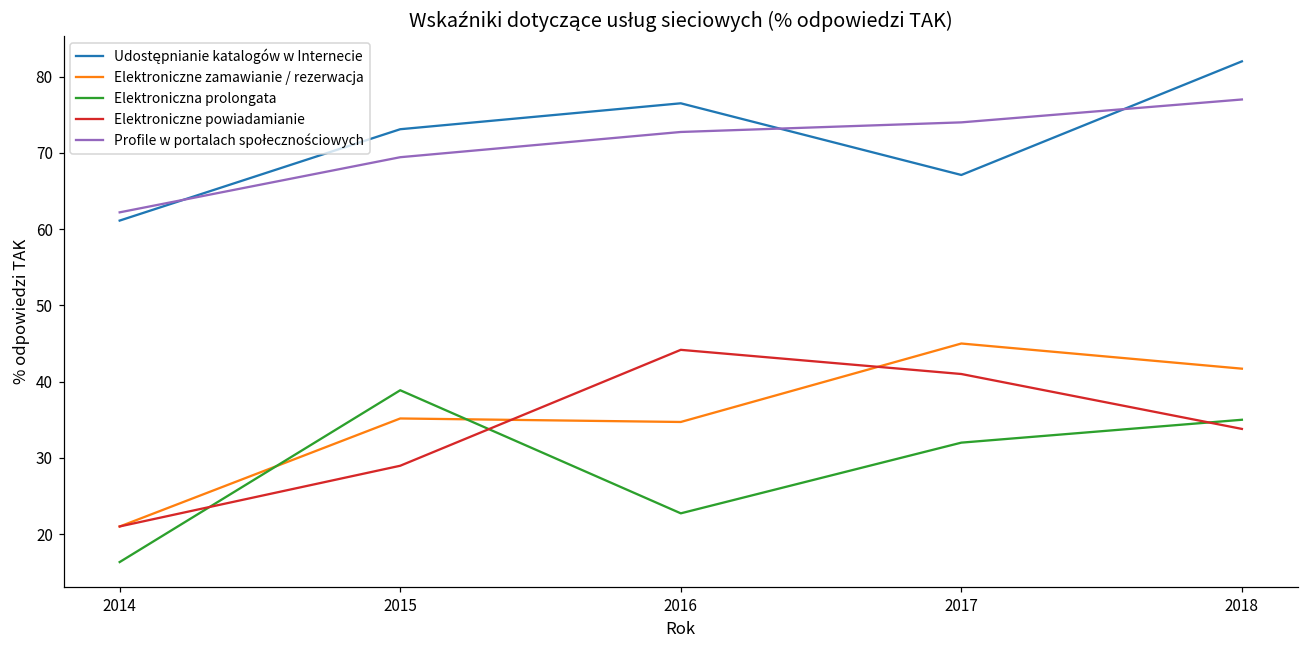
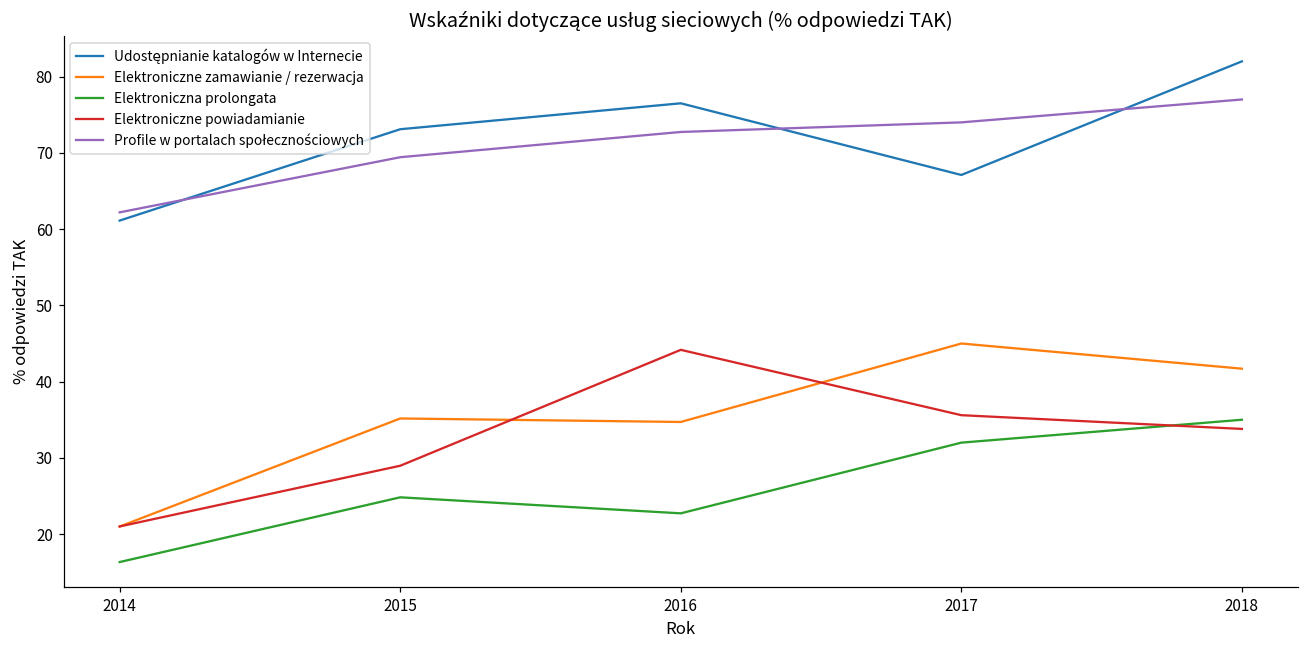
  {
    "Udostępnianie katalogów w Internecie": {
      "2014": 61,
      "2015": 73,
      "2016": 77,
      "2017": 67,
      "2018": 82
    },
    "Elektroniczne zamawianie / rezerwacja": {
      "2015": 35,
      "2016": 35,
      "2017": 45,
      "2018": 42
    },
    "Elektroniczna prolongata": {
      "2014": 16,
-     "2015": 39,
+     "2015": 25,
      "2016": 23,
      "2017": 32,
      "2018": 35
    },
    "Elektroniczne powiadamianie": {
      "2015": 29,
      "2016": 44,
-     "2017": 41,
+     "2017": 36,
      "2018": 34
    },
    "Profile w portalach społecznościowych": {
      "2014": 62,
      "2015": 69,
      "2016": 73,
      "2017": 74,
      "2018": 77
    }
  }
